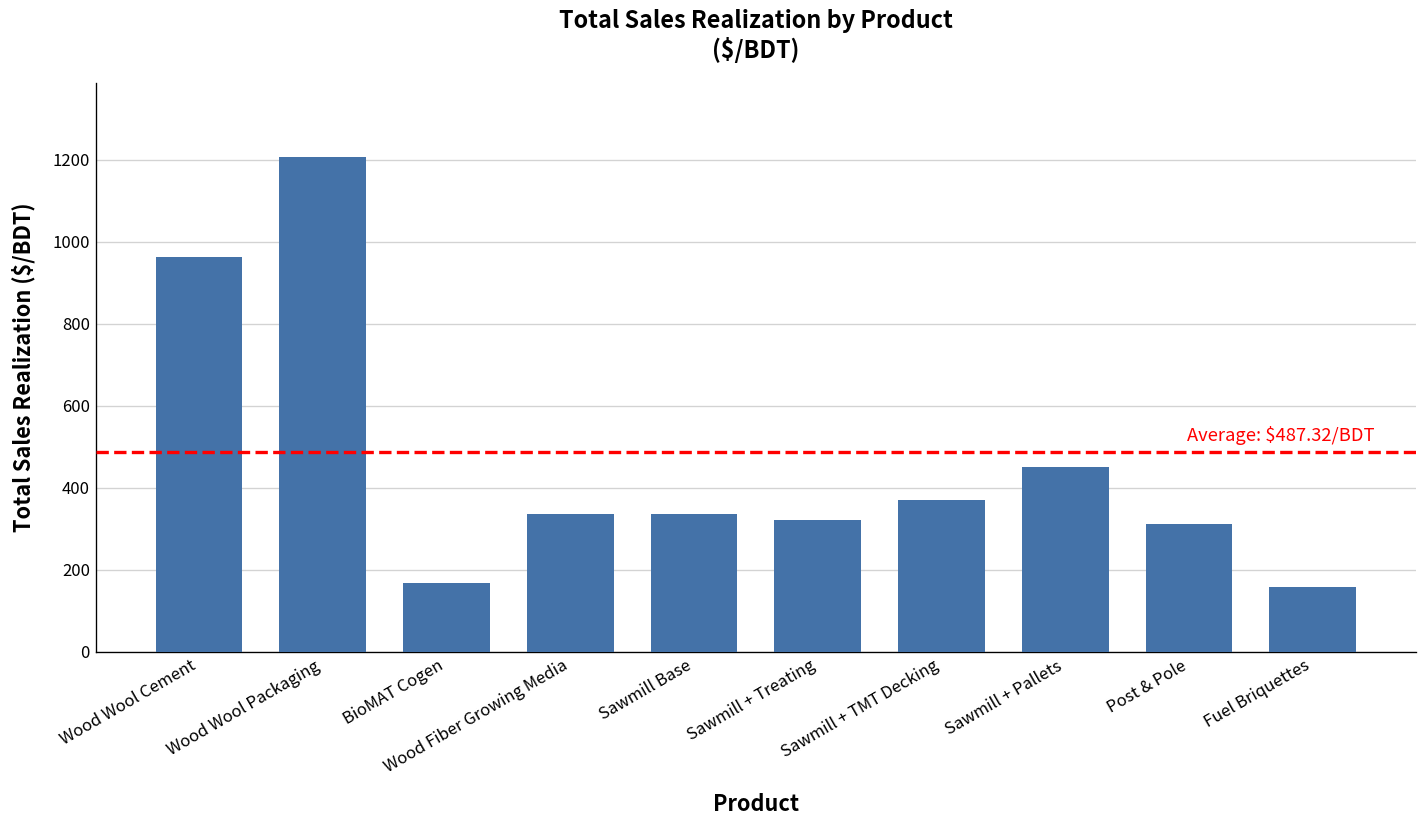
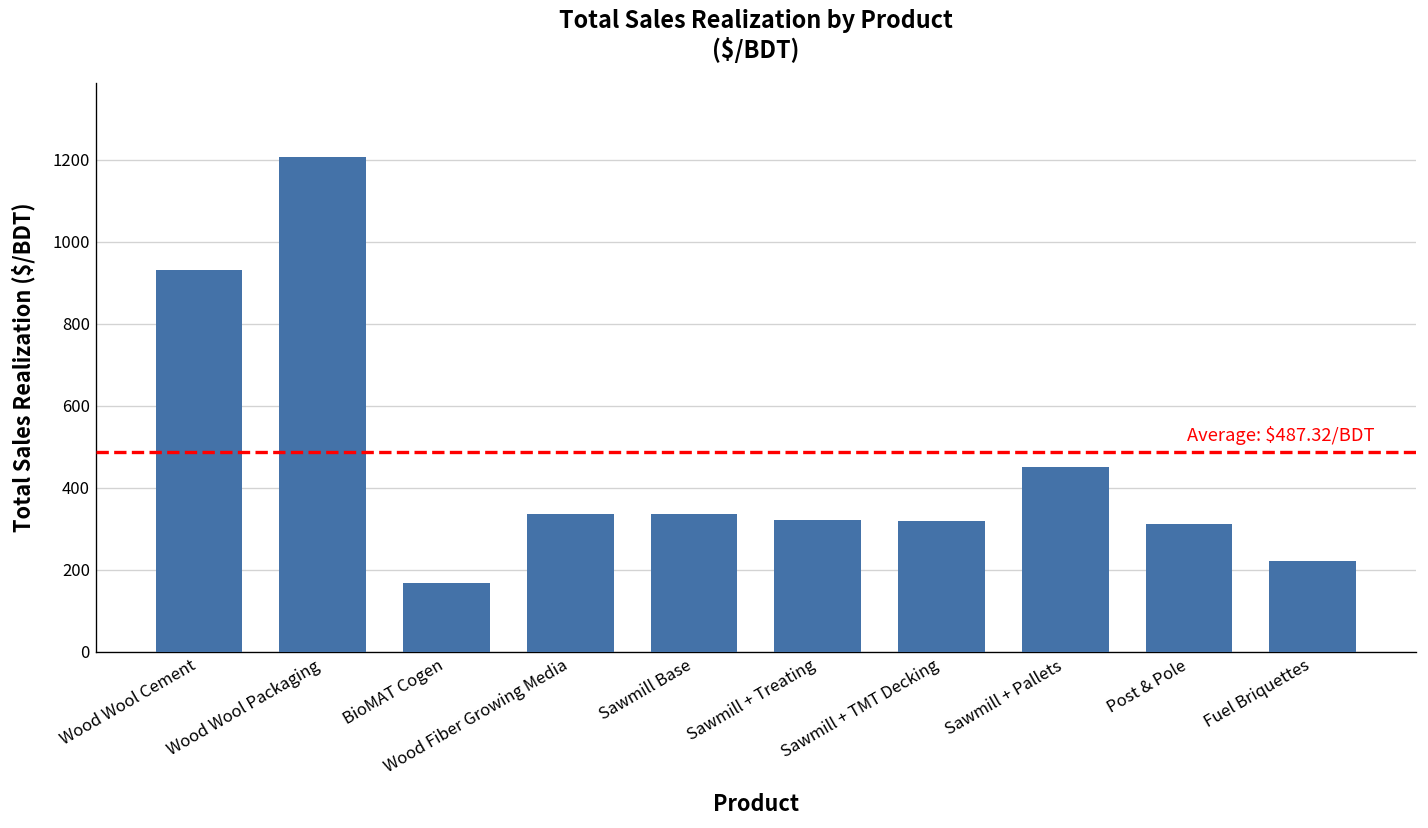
  {
-   "Wood Wool Cement": 960,
+   "Wood Wool Cement": 930,
    "Wood Wool Packaging": 1210,
    "BioMAT Cogen": 170,
    "Wood Fiber Growing Media": 340,
    "Sawmill Base": 340,
    "Sawmill + Treating": 320,
-   "Sawmill + TMT Decking": 370,
+   "Sawmill + TMT Decking": 320,
    "Sawmill + Pallets": 450,
    "Post & Pole": 310,
-   "Fuel Briquettes": 160
+   "Fuel Briquettes": 220
  }
